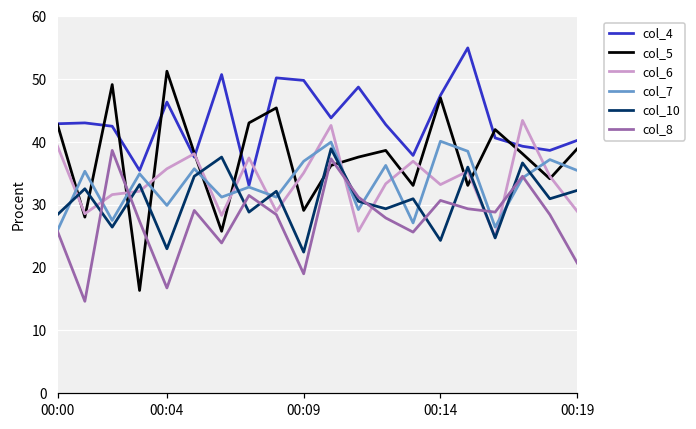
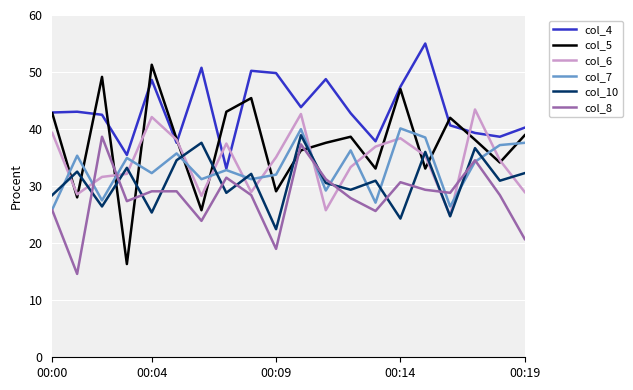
  {
    "col_4": {
-     "00:04": 46,
+     "00:04": 49,
      "00:09": 50,
      "00:19": 40
    },
    "col_5": {
      "00:04": 51,
      "00:09": 29,
      "00:19": 39
    },
    "col_6": {
      "00:00": 39,
-     "00:04": 36,
+     "00:04": 42,
      "00:09": 35,
-     "00:14": 33,
+     "00:14": 38,
      "00:19": 29
    },
    "col_7": {
-     "00:04": 30,
-     "00:09": 37,
+     "00:04": 32,
+     "00:09": 32,
      "00:14": 40,
-     "00:19": 35
+     "00:19": 38
    },
    "col_10": {
      "00:00": 28,
-     "00:04": 23,
+     "00:04": 25,
      "00:09": 22,
      "00:14": 24,
      "00:19": 32
    },
    "col_8": {
-     "00:04": 17,
+     "00:04": 29,
      "00:09": 19,
      "00:14": 31,
      "00:19": 21
    }
  }
